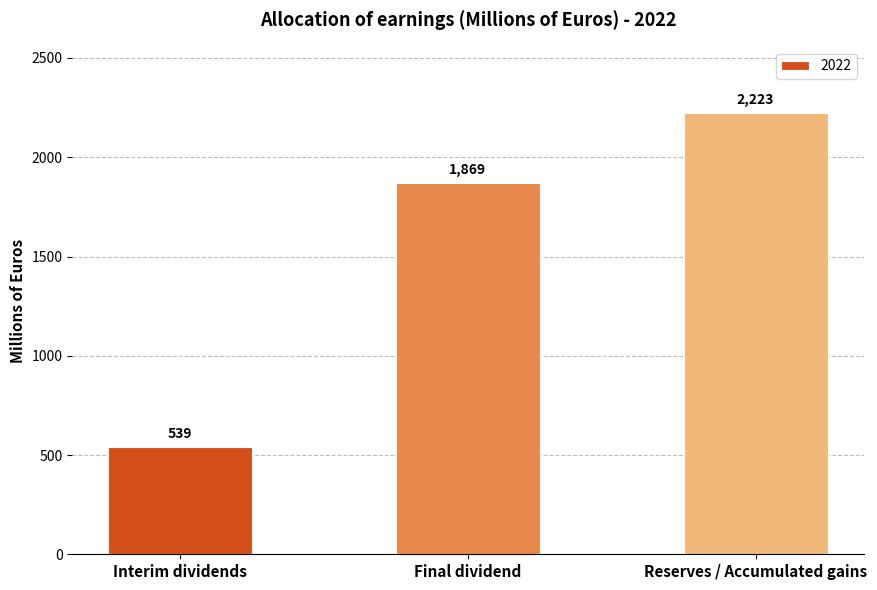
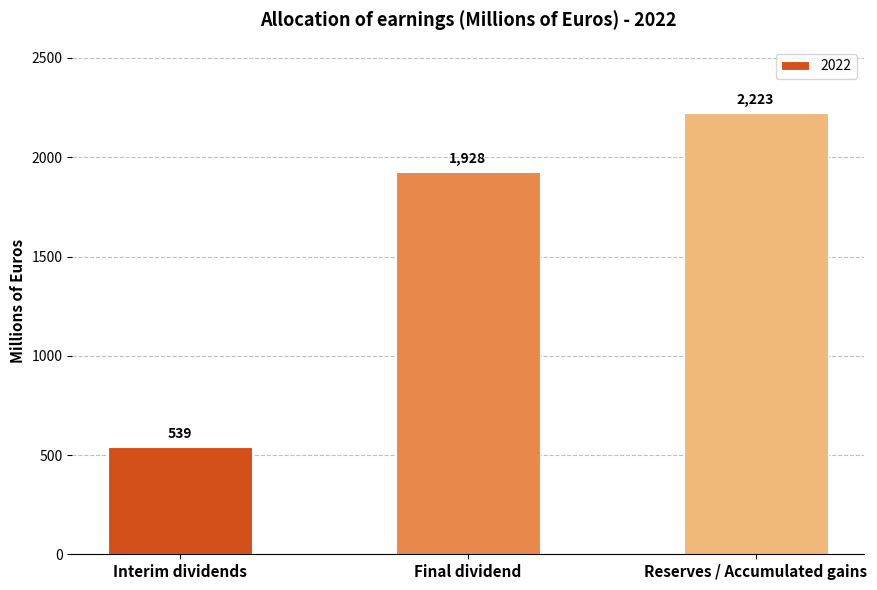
  {
    "Interim dividends": "539",
-   "Final dividend": "1,869",
+   "Final dividend": "1,928",
    "Reserves / Accumulated gains": "2,223"
  }
